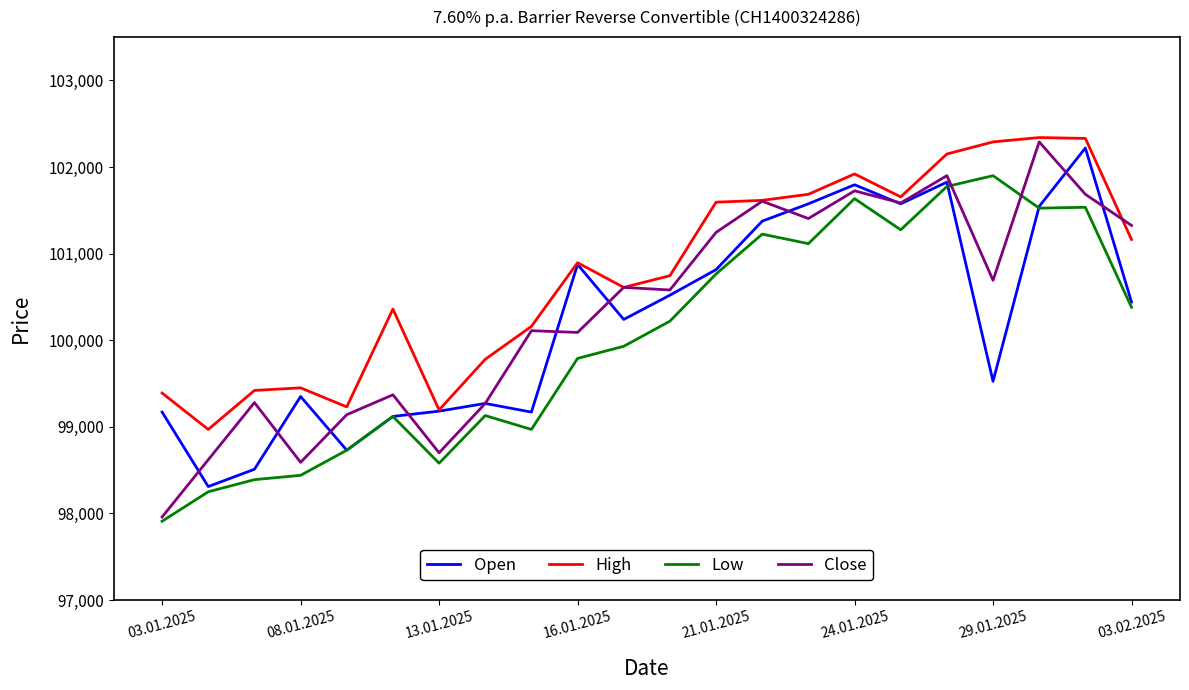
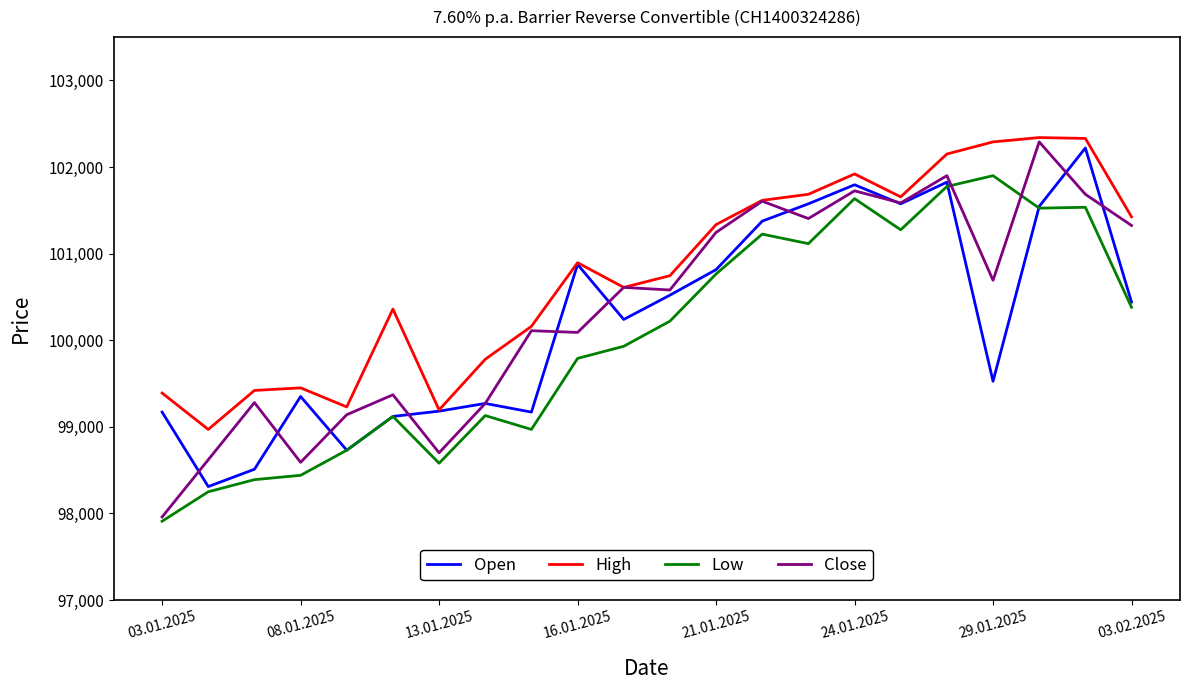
  {
    "Open": {
      "03.01.2025": "99,200",
      "08.01.2025": "99,400",
      "21.01.2025": "100,800",
      "24.01.2025": "101,800",
      "29.01.2025": "99,500",
      "03.02.2025": "100,400"
    },
    "High": {
      "03.01.2025": "99,400",
      "08.01.2025": "99,500",
-     "21.01.2025": "101,600",
+     "21.01.2025": "101,300",
      "24.01.2025": "101,900",
      "29.01.2025": "102,300",
-     "03.02.2025": "101,200"
+     "03.02.2025": "101,400"
    },
    "Low": {
      "03.01.2025": "97,900",
      "08.01.2025": "98,400",
      "13.01.2025": "98,600",
      "16.01.2025": "99,800",
      "21.01.2025": "100,800",
      "24.01.2025": "101,600",
      "29.01.2025": "101,900",
      "03.02.2025": "100,400"
    },
    "Close": {
      "03.01.2025": "98,000",
      "08.01.2025": "98,600",
      "13.01.2025": "98,700",
      "16.01.2025": "100,100",
      "21.01.2025": "101,200",
      "24.01.2025": "101,700",
      "29.01.2025": "100,700",
      "03.02.2025": "101,300"
    }
  }
